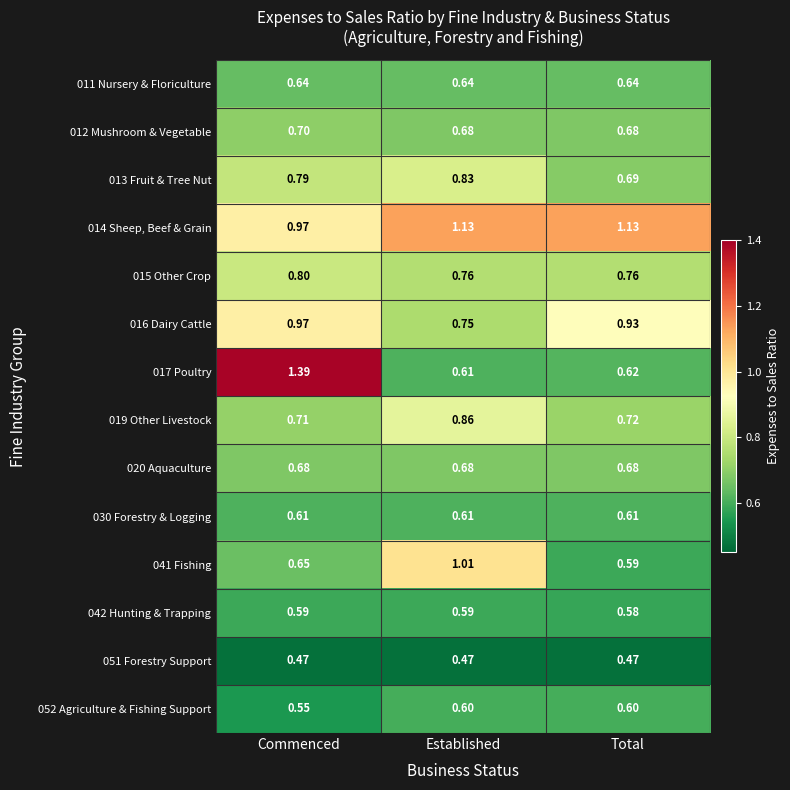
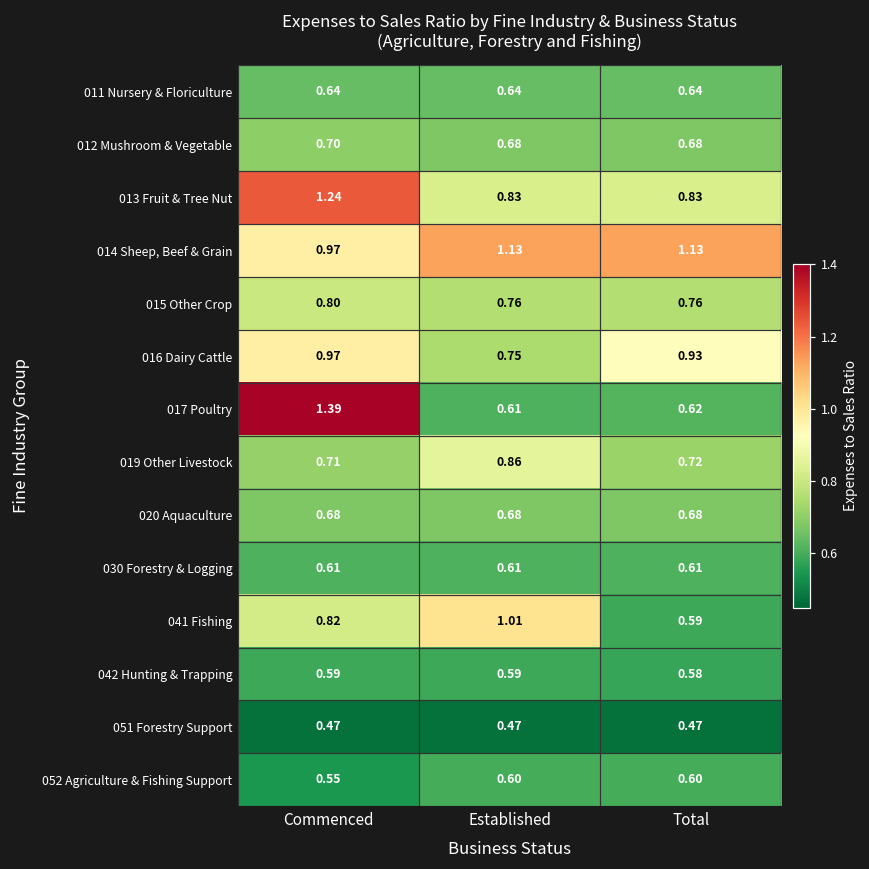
  {
    "011 Nursery & Floriculture": {
      "Commenced": 0.64,
      "Established": 0.64,
      "Total": 0.64
    },
    "012 Mushroom & Vegetable": {
      "Commenced": 0.70,
      "Established": 0.68,
      "Total": 0.68
    },
    "013 Fruit & Tree Nut": {
-     "Commenced": 0.79,
+     "Commenced": 1.24,
      "Established": 0.83,
-     "Total": 0.69
+     "Total": 0.83
    },
    "014 Sheep, Beef & Grain": {
      "Commenced": 0.97,
      "Established": 1.13,
      "Total": 1.13
    },
    "015 Other Crop": {
      "Commenced": 0.80,
      "Established": 0.76,
      "Total": 0.76
    },
    "016 Dairy Cattle": {
      "Commenced": 0.97,
      "Established": 0.75,
      "Total": 0.93
    },
    "017 Poultry": {
      "Commenced": 1.39,
      "Established": 0.61,
      "Total": 0.62
    },
    "019 Other Livestock": {
      "Commenced": 0.71,
      "Established": 0.86,
      "Total": 0.72
    },
    "020 Aquaculture": {
      "Commenced": 0.68,
      "Established": 0.68,
      "Total": 0.68
    },
    "030 Forestry & Logging": {
      "Commenced": 0.61,
      "Established": 0.61,
      "Total": 0.61
    },
    "041 Fishing": {
-     "Commenced": 0.65,
+     "Commenced": 0.82,
      "Established": 1.01,
      "Total": 0.59
    },
    "042 Hunting & Trapping": {
      "Commenced": 0.59,
      "Established": 0.59,
      "Total": 0.58
    },
    "051 Forestry Support": {
      "Commenced": 0.47,
      "Established": 0.47,
      "Total": 0.47
    },
    "052 Agriculture & Fishing Support": {
      "Commenced": 0.55,
      "Established": 0.60,
      "Total": 0.60
    }
  }
